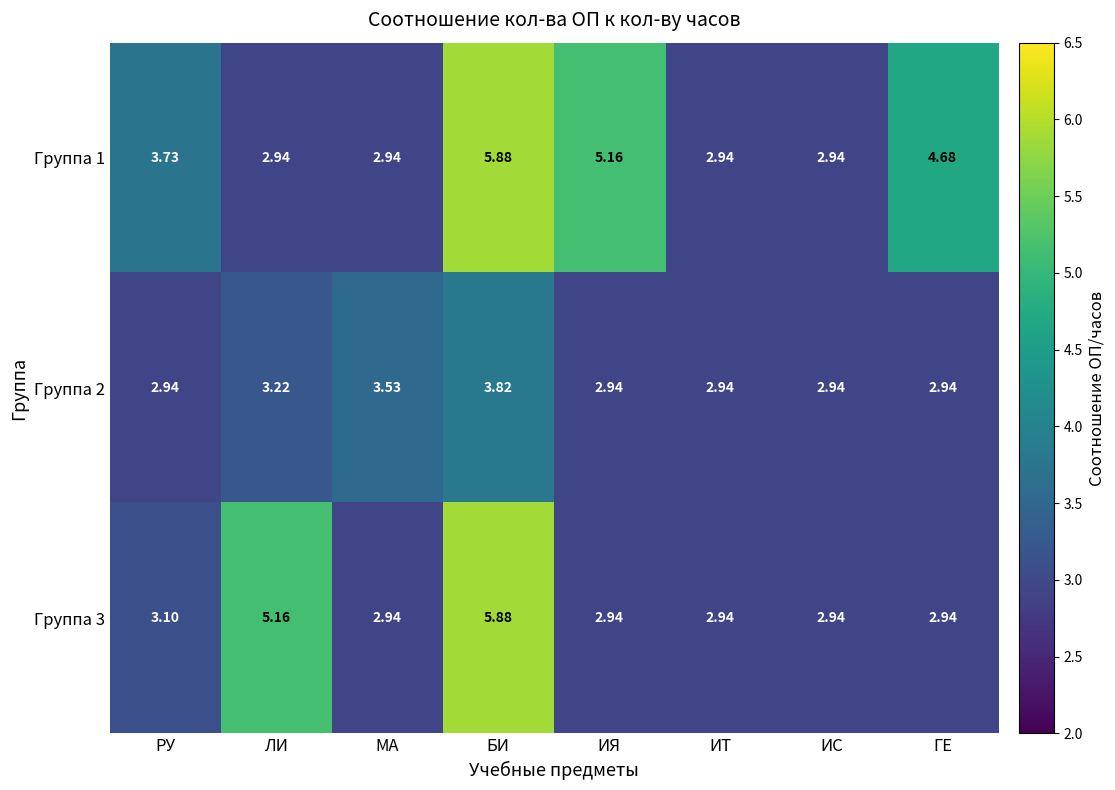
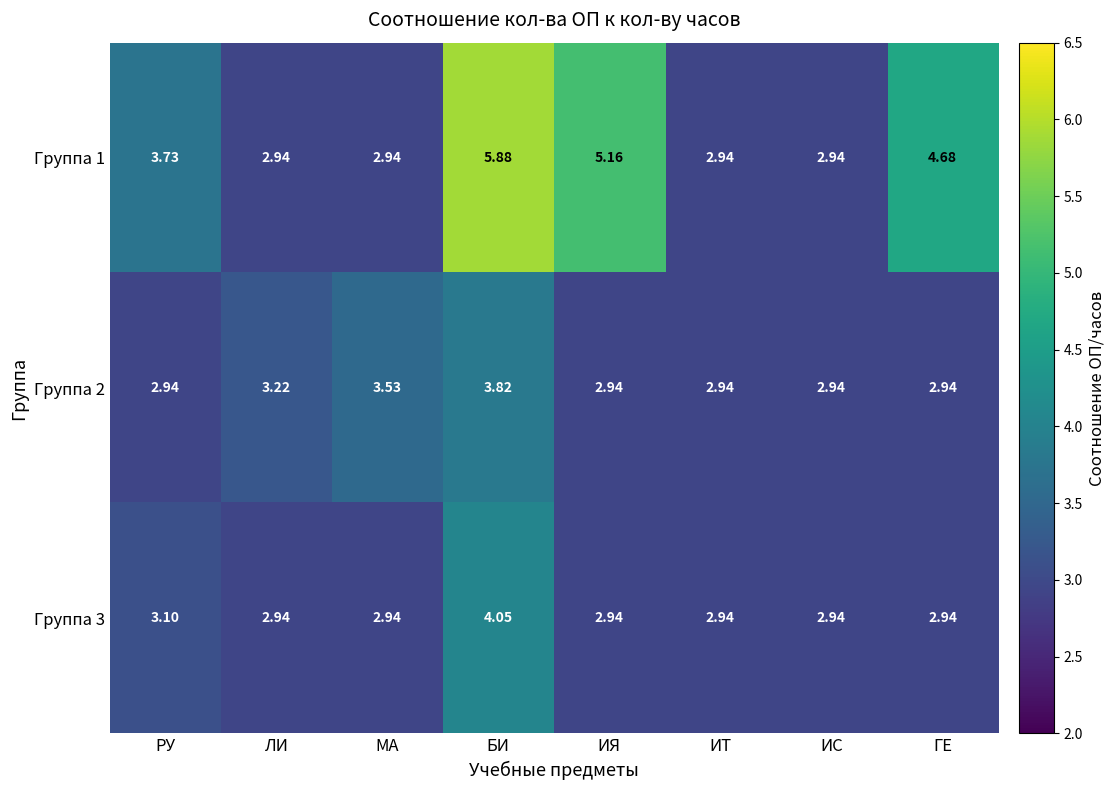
  {
    "Группа 1": {
      "РУ": 3.73,
      "ЛИ": 2.94,
      "МА": 2.94,
      "БИ": 5.88,
      "ИЯ": 5.16,
      "ИТ": 2.94,
      "ИС": 2.94,
      "ГЕ": 4.68
    },
    "Группа 2": {
      "РУ": 2.94,
      "ЛИ": 3.22,
      "МА": 3.53,
      "БИ": 3.82,
      "ИЯ": 2.94,
      "ИТ": 2.94,
      "ИС": 2.94,
      "ГЕ": 2.94
    },
    "Группа 3": {
      "РУ": 3.10,
-     "ЛИ": 5.16,
+     "ЛИ": 2.94,
      "МА": 2.94,
-     "БИ": 5.88,
+     "БИ": 4.05,
      "ИЯ": 2.94,
      "ИТ": 2.94,
      "ИС": 2.94,
      "ГЕ": 2.94
    }
  }
